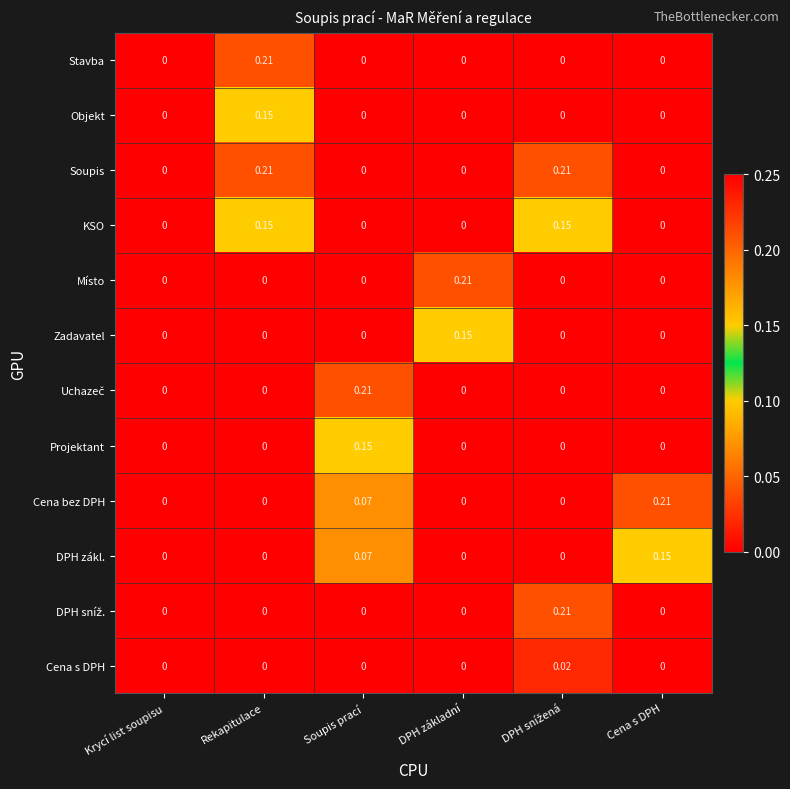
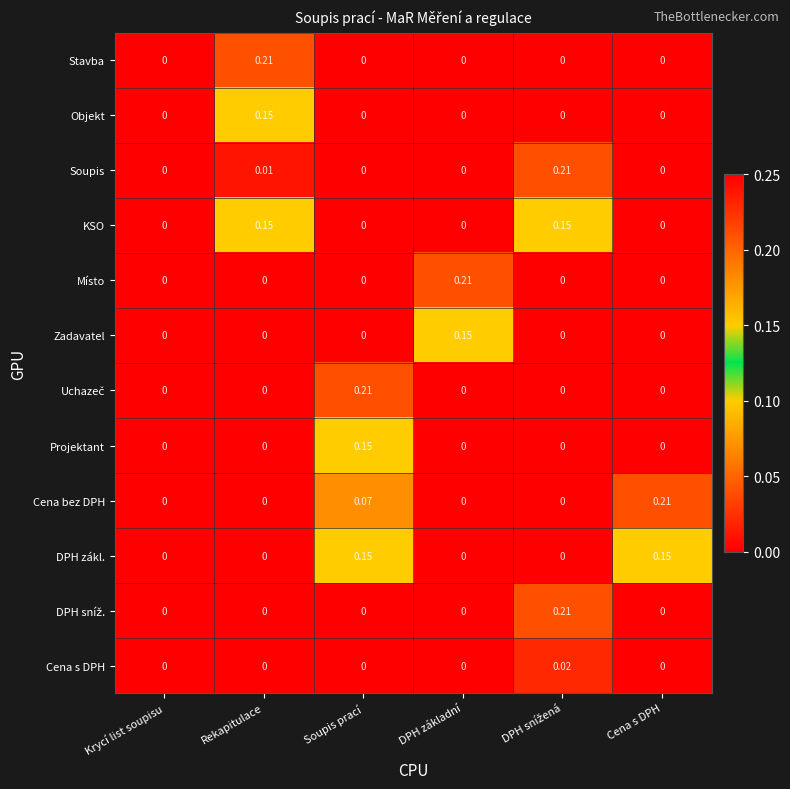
  {
    "Stavba": {
      "Krycí list soupisu": 0,
      "Rekapitulace": 0.21,
      "Soupis prací": 0,
      "DPH základní": 0,
      "DPH snížená": 0,
      "Cena s DPH": 0
    },
    "Objekt": {
      "Krycí list soupisu": 0,
      "Rekapitulace": 0.15,
      "Soupis prací": 0,
      "DPH základní": 0,
      "DPH snížená": 0,
      "Cena s DPH": 0
    },
    "Soupis": {
      "Krycí list soupisu": 0,
-     "Rekapitulace": 0.21,
+     "Rekapitulace": 0.01,
      "Soupis prací": 0,
      "DPH základní": 0,
      "DPH snížená": 0.21,
      "Cena s DPH": 0
    },
    "KSO": {
      "Krycí list soupisu": 0,
      "Rekapitulace": 0.15,
      "Soupis prací": 0,
      "DPH základní": 0,
      "DPH snížená": 0.15,
      "Cena s DPH": 0
    },
    "Místo": {
      "Krycí list soupisu": 0,
      "Rekapitulace": 0,
      "Soupis prací": 0,
      "DPH základní": 0.21,
      "DPH snížená": 0,
      "Cena s DPH": 0
    },
    "Zadavatel": {
      "Krycí list soupisu": 0,
      "Rekapitulace": 0,
      "Soupis prací": 0,
      "DPH základní": 0.15,
      "DPH snížená": 0,
      "Cena s DPH": 0
    },
    "Uchazeč": {
      "Krycí list soupisu": 0,
      "Rekapitulace": 0,
      "Soupis prací": 0.21,
      "DPH základní": 0,
      "DPH snížená": 0,
      "Cena s DPH": 0
    },
    "Projektant": {
      "Krycí list soupisu": 0,
      "Rekapitulace": 0,
      "Soupis prací": 0.15,
      "DPH základní": 0,
      "DPH snížená": 0,
      "Cena s DPH": 0
    },
    "Cena bez DPH": {
      "Krycí list soupisu": 0,
      "Rekapitulace": 0,
      "Soupis prací": 0.07,
      "DPH základní": 0,
      "DPH snížená": 0,
      "Cena s DPH": 0.21
    },
    "DPH zákl.": {
      "Krycí list soupisu": 0,
      "Rekapitulace": 0,
-     "Soupis prací": 0.07,
+     "Soupis prací": 0.15,
      "DPH základní": 0,
      "DPH snížená": 0,
      "Cena s DPH": 0.15
    },
    "DPH sníž.": {
      "Krycí list soupisu": 0,
      "Rekapitulace": 0,
      "Soupis prací": 0,
      "DPH základní": 0,
      "DPH snížená": 0.21,
      "Cena s DPH": 0
    },
    "Cena s DPH": {
      "Krycí list soupisu": 0,
      "Rekapitulace": 0,
      "Soupis prací": 0,
      "DPH základní": 0,
      "DPH snížená": 0.02,
      "Cena s DPH": 0
    }
  }
